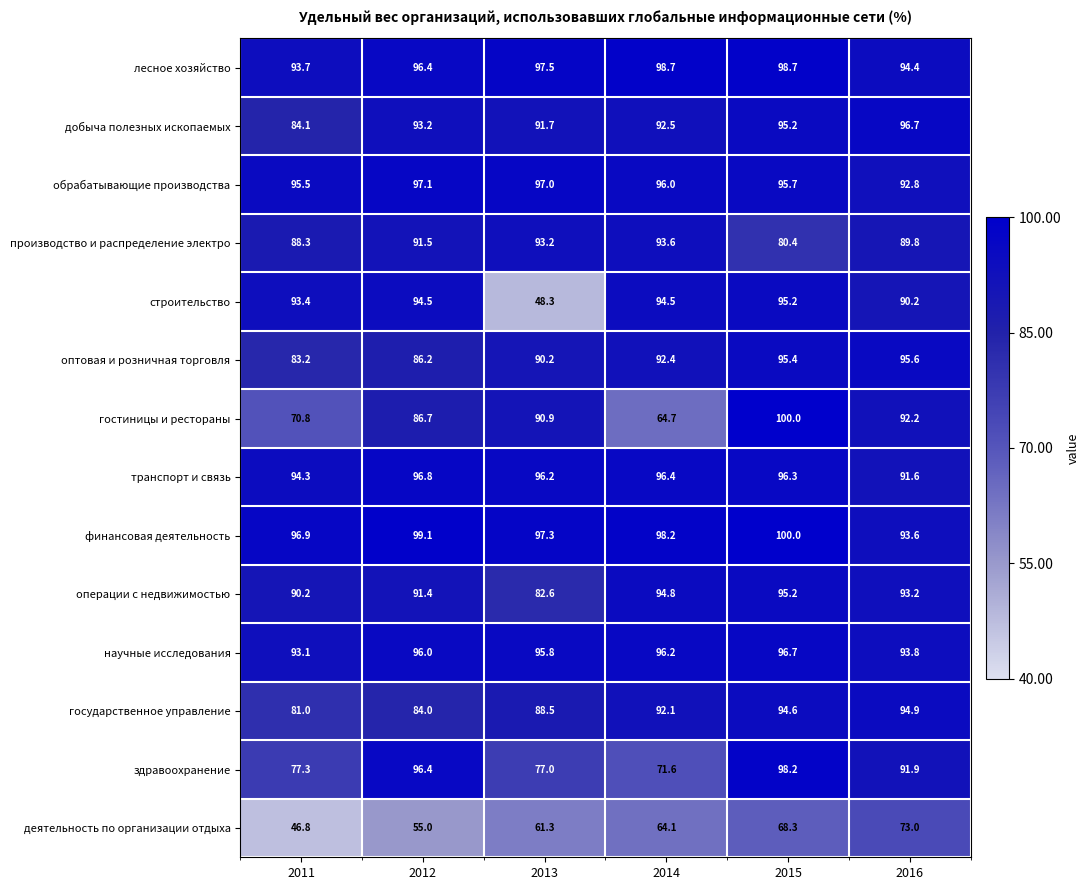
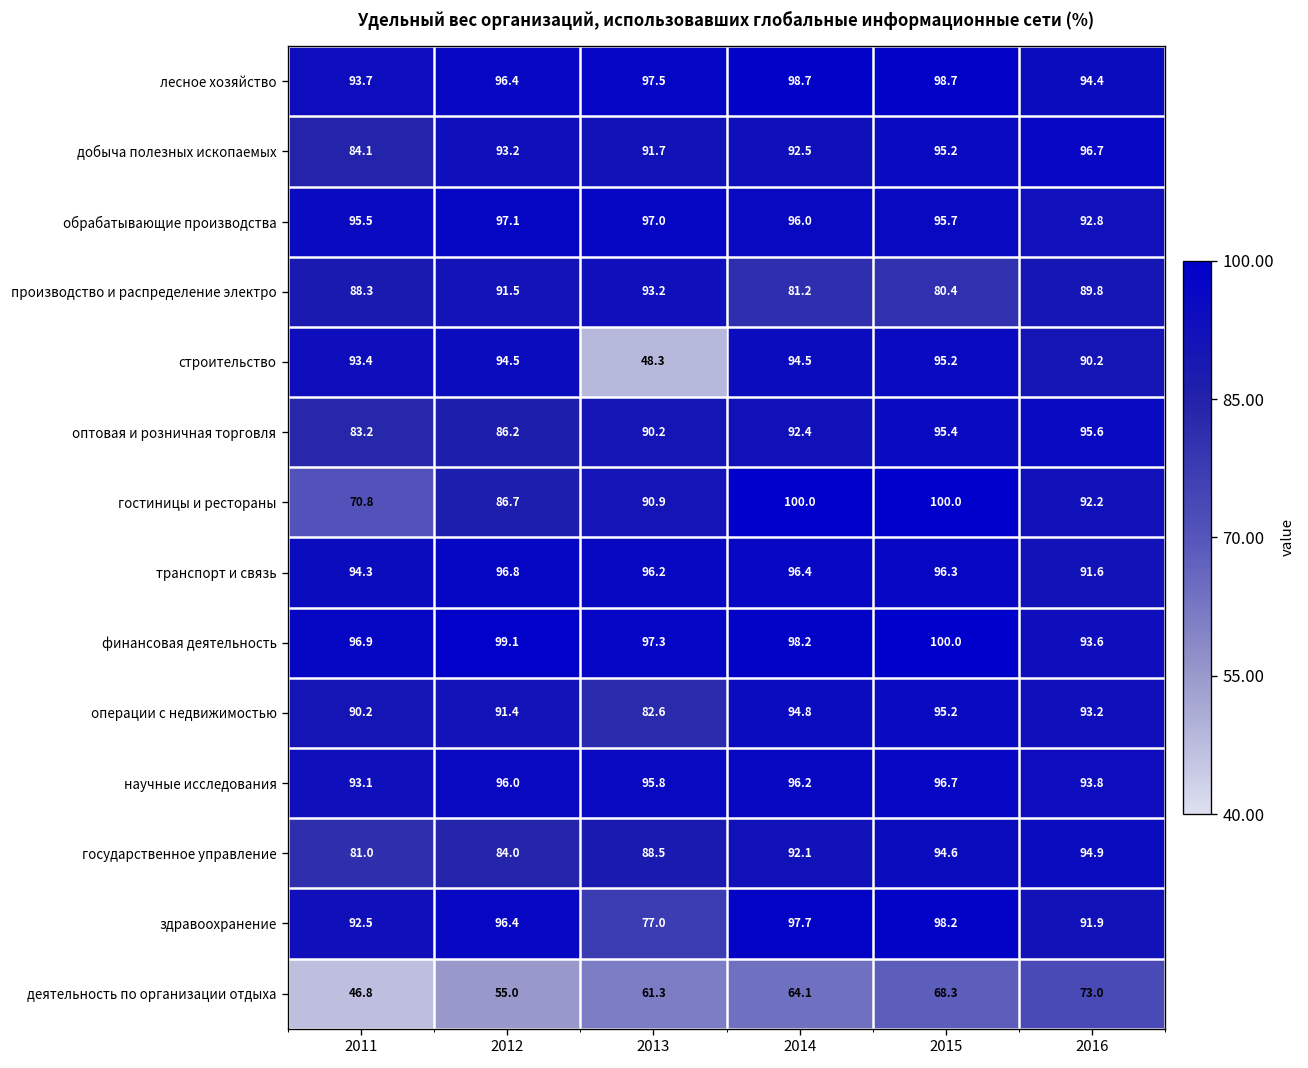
  {
    "лесное хозяйство": {
      "2011": 93.7,
      "2012": 96.4,
      "2013": 97.5,
      "2014": 98.7,
      "2015": 98.7,
      "2016": 94.4
    },
    "добыча полезных ископаемых": {
      "2011": 84.1,
      "2012": 93.2,
      "2013": 91.7,
      "2014": 92.5,
      "2015": 95.2,
      "2016": 96.7
    },
    "обрабатывающие производства": {
      "2011": 95.5,
      "2012": 97.1,
      "2013": 97.0,
      "2014": 96.0,
      "2015": 95.7,
      "2016": 92.8
    },
    "производство и распределение электро": {
      "2011": 88.3,
      "2012": 91.5,
      "2013": 93.2,
-     "2014": 93.6,
+     "2014": 81.2,
      "2015": 80.4,
      "2016": 89.8
    },
    "строительство": {
      "2011": 93.4,
      "2012": 94.5,
      "2013": 48.3,
      "2014": 94.5,
      "2015": 95.2,
      "2016": 90.2
    },
    "оптовая и розничная торговля": {
      "2011": 83.2,
      "2012": 86.2,
      "2013": 90.2,
      "2014": 92.4,
      "2015": 95.4,
      "2016": 95.6
    },
    "гостиницы и рестораны": {
      "2011": 70.8,
      "2012": 86.7,
      "2013": 90.9,
-     "2014": 64.7,
+     "2014": 100.0,
      "2015": 100.0,
      "2016": 92.2
    },
    "транспорт и связь": {
      "2011": 94.3,
      "2012": 96.8,
      "2013": 96.2,
      "2014": 96.4,
      "2015": 96.3,
      "2016": 91.6
    },
    "финансовая деятельность": {
      "2011": 96.9,
      "2012": 99.1,
      "2013": 97.3,
      "2014": 98.2,
      "2015": 100.0,
      "2016": 93.6
    },
    "операции с недвижимостью": {
      "2011": 90.2,
      "2012": 91.4,
      "2013": 82.6,
      "2014": 94.8,
      "2015": 95.2,
      "2016": 93.2
    },
    "научные исследования": {
      "2011": 93.1,
      "2012": 96.0,
      "2013": 95.8,
      "2014": 96.2,
      "2015": 96.7,
      "2016": 93.8
    },
    "государственное управление": {
      "2011": 81.0,
      "2012": 84.0,
      "2013": 88.5,
      "2014": 92.1,
      "2015": 94.6,
      "2016": 94.9
    },
    "здравоохранение": {
-     "2011": 77.3,
+     "2011": 92.5,
      "2012": 96.4,
      "2013": 77.0,
-     "2014": 71.6,
+     "2014": 97.7,
      "2015": 98.2,
      "2016": 91.9
    },
    "деятельность по организации отдыха": {
      "2011": 46.8,
      "2012": 55.0,
      "2013": 61.3,
      "2014": 64.1,
      "2015": 68.3,
      "2016": 73.0
    }
  }
